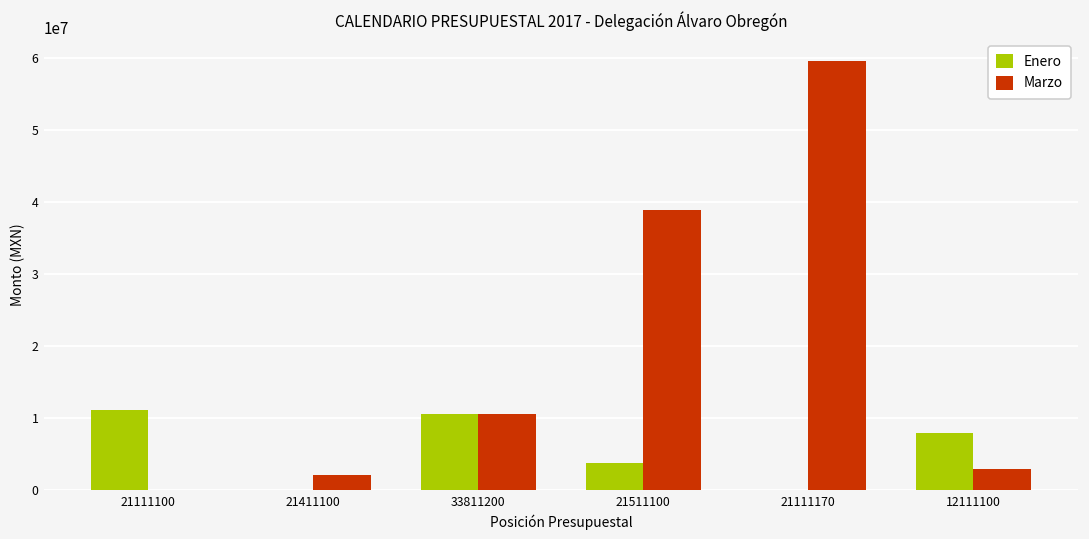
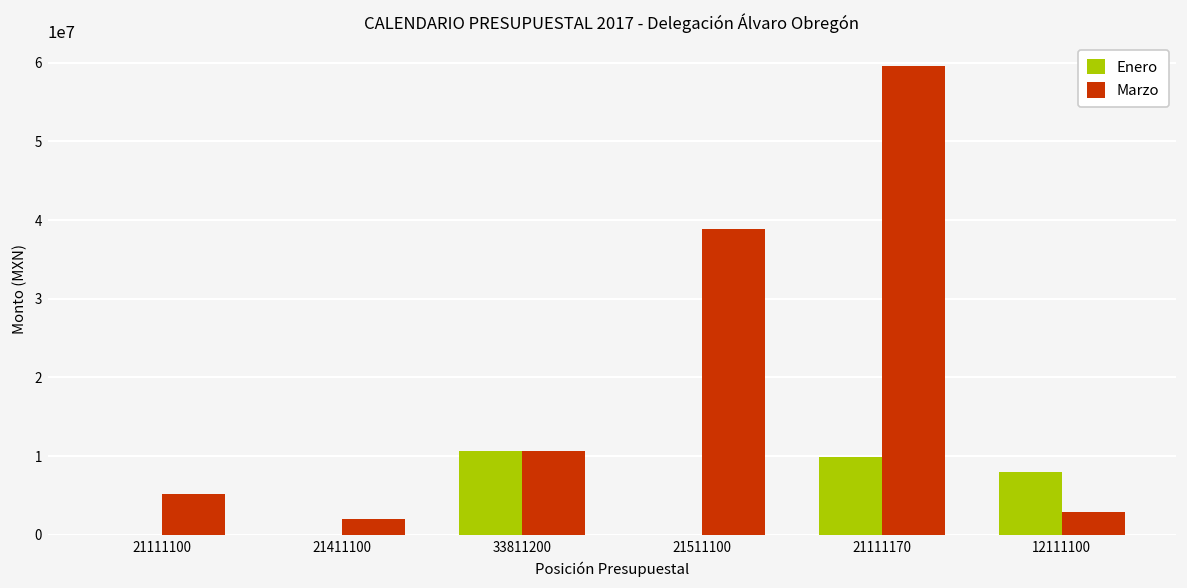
  {
    "Enero": {
-     "21111100": 11000000,
+     "21111100": 0,
      "21411100": 0,
      "33811200": 11000000,
-     "21511100": 4000000,
-     "21111170": 0,
+     "21511100": 0,
+     "21111170": 10000000,
      "12111100": 8000000
    },
    "Marzo": {
-     "21111100": 0,
+     "21111100": 5000000,
      "21411100": 2000000,
      "33811200": 11000000,
      "21511100": 39000000,
      "21111170": 60000000,
      "12111100": 3000000
    }
  }
